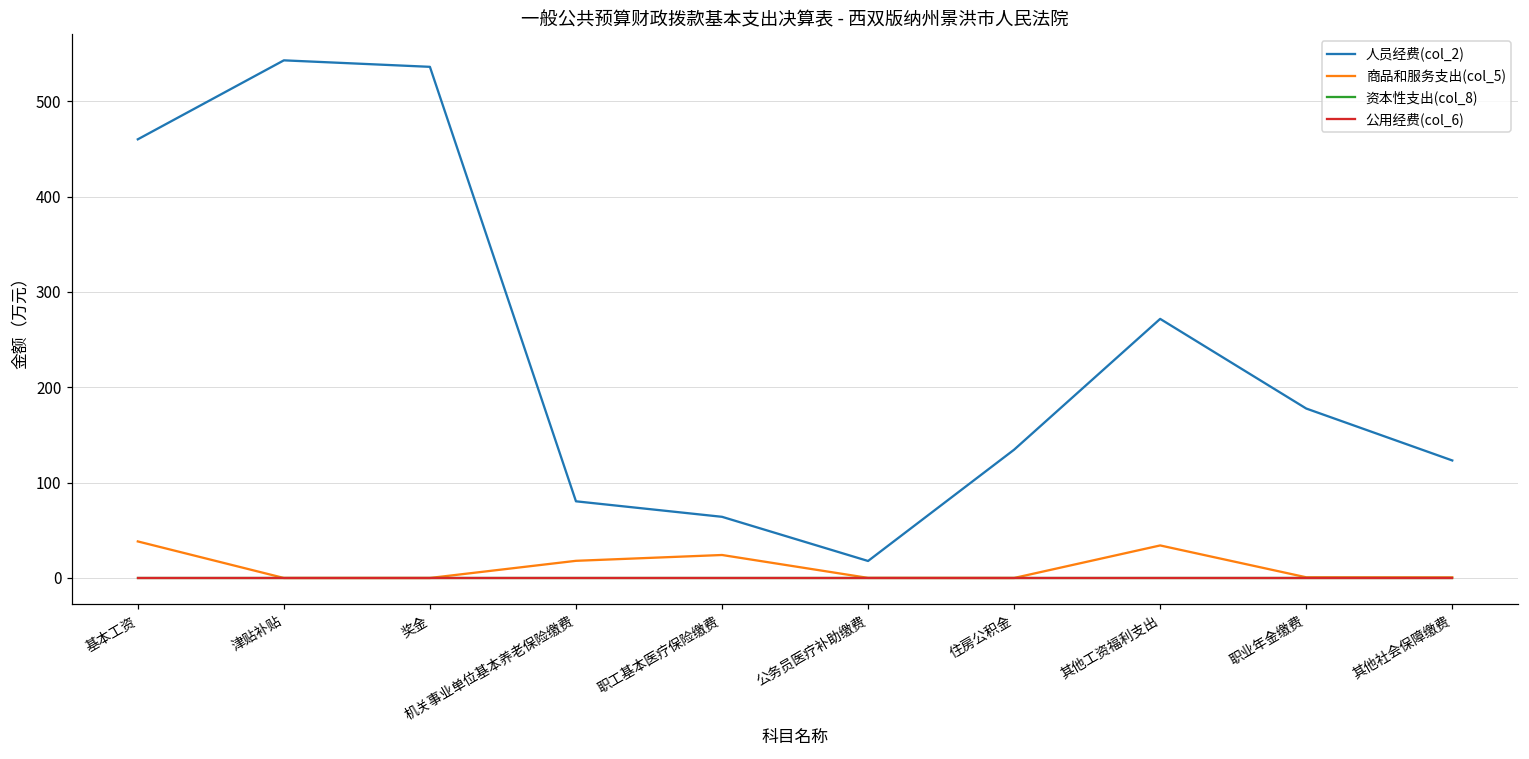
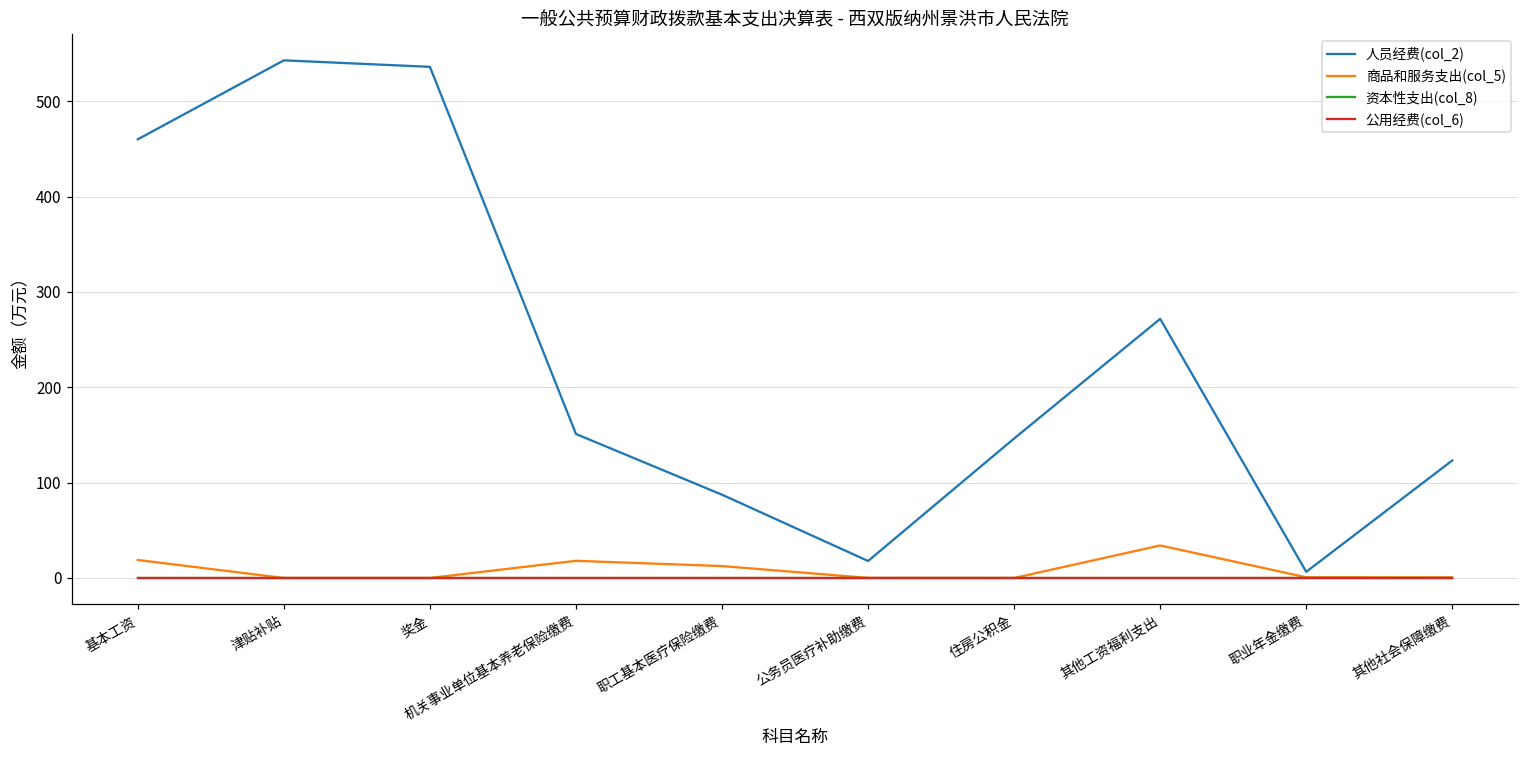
  {
    "人员经费(col_2)": {
      "基本工资": 460,
      "津贴补贴": 540,
      "奖金": 540,
-     "机关事业单位基本养老保险缴费": 80,
-     "职工基本医疗保险缴费": 60,
+     "机关事业单位基本养老保险缴费": 150,
+     "职工基本医疗保险缴费": 90,
      "公务员医疗补助缴费": 20,
-     "住房公积金": 130,
+     "住房公积金": 150,
      "其他工资福利支出": 270,
-     "职业年金缴费": 180,
+     "职业年金缴费": 10,
      "其他社会保障缴费": 120
    },
    "商品和服务支出(col_5)": {
-     "基本工资": 40,
+     "基本工资": 20,
      "机关事业单位基本养老保险缴费": 20,
-     "职工基本医疗保险缴费": 20,
+     "职工基本医疗保险缴费": 10,
      "其他工资福利支出": 30
    },
    "公用经费(col_6)": {
      "基本工资": 0,
      "机关事业单位基本养老保险缴费": 0,
      "职工基本医疗保险缴费": 0,
      "其他工资福利支出": 0
    }
  }
